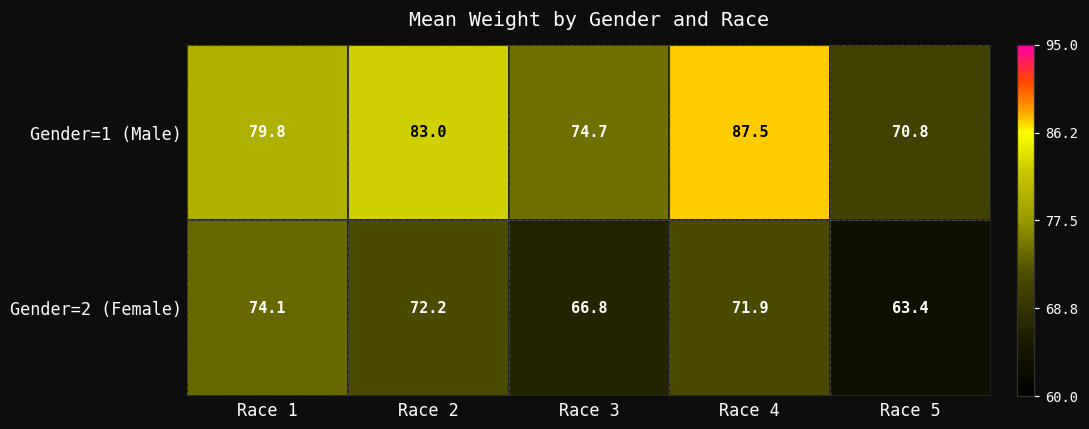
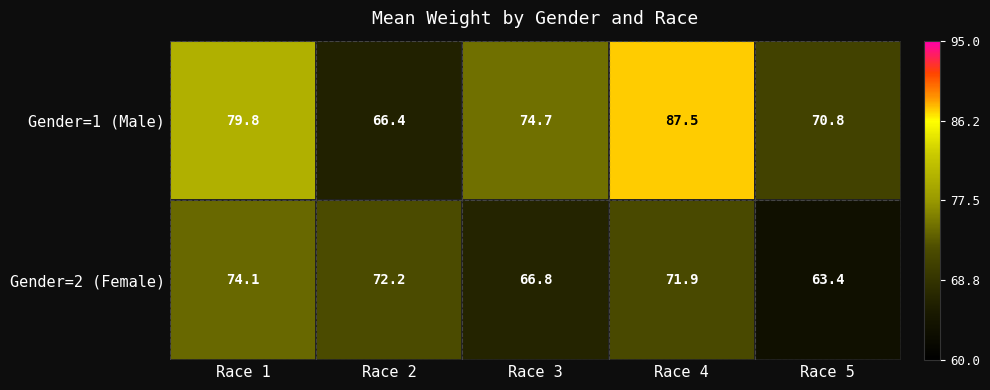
  {
    "Gender=1 (Male)": {
      "Race 1": 79.8,
-     "Race 2": 83.0,
+     "Race 2": 66.4,
      "Race 3": 74.7,
      "Race 4": 87.5,
      "Race 5": 70.8
    },
    "Gender=2 (Female)": {
      "Race 1": 74.1,
      "Race 2": 72.2,
      "Race 3": 66.8,
      "Race 4": 71.9,
      "Race 5": 63.4
    }
  }
